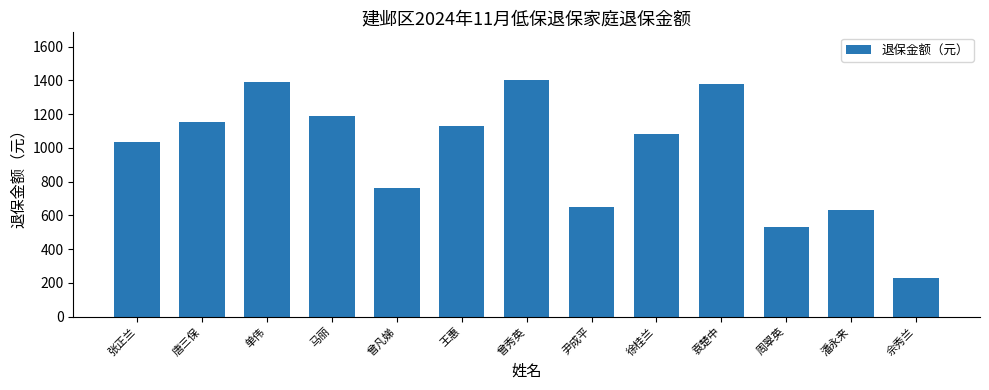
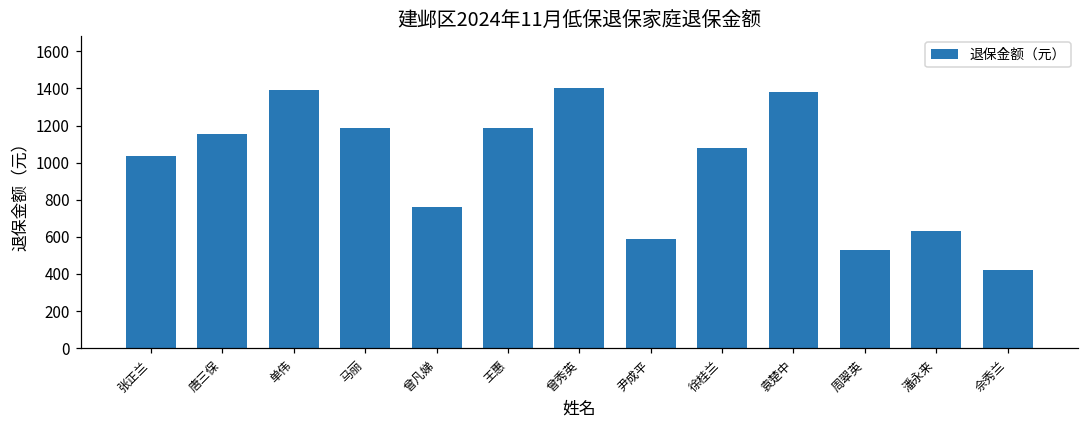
  {
    "张正兰": 1030,
    "唐三保": 1160,
    "单伟": 1390,
    "马丽": 1190,
    "曾凡娣": 760,
-   "王惠": 1130,
+   "王惠": 1190,
    "曾秀英": 1400,
-   "尹成平": 650,
+   "尹成平": 590,
    "徐桂兰": 1080,
    "袁楚中": 1380,
    "周翠英": 530,
    "潘永来": 630,
-   "佘秀兰": 230
+   "佘秀兰": 420
  }
